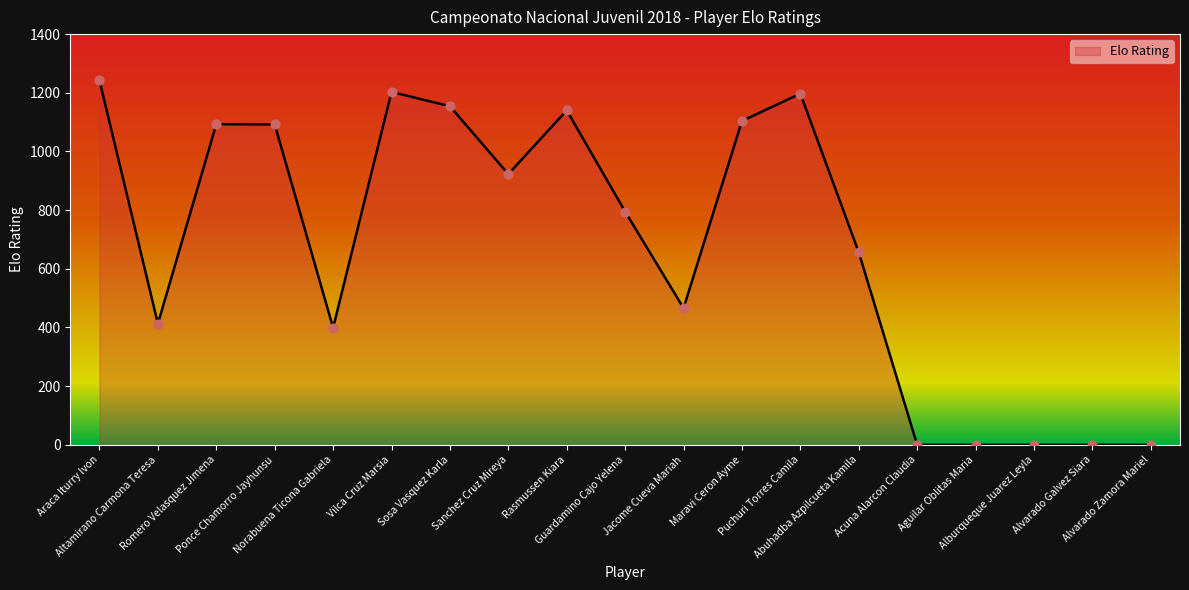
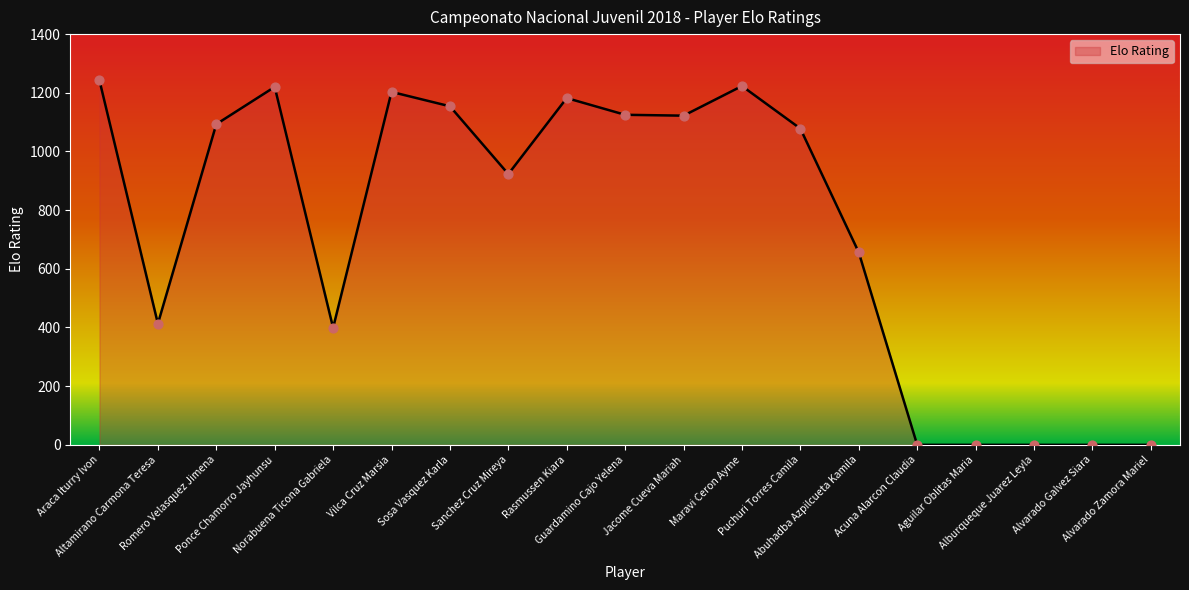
  {
    "Araca Iturry Ivon": 1240,
    "Altamirano Carmona Teresa": 410,
    "Romero Velasquez Jimena": 1090,
-   "Ponce Chamorro Jayhunsu": 1090,
+   "Ponce Chamorro Jayhunsu": 1220,
    "Norabuena Ticona Gabriela": 400,
    "Vilca Cruz Marsia": 1200,
    "Sosa Vasquez Karla": 1150,
    "Sanchez Cruz Mireya": 920,
-   "Rasmussen Kiara": 1140,
-   "Guardamino Cajo Yelena": 800,
-   "Jacome Cueva Mariah": 470,
-   "Maravi Ceron Ayme": 1100,
-   "Puchuri Torres Camila": 1200,
+   "Rasmussen Kiara": 1180,
+   "Guardamino Cajo Yelena": 1130,
+   "Jacome Cueva Mariah": 1120,
+   "Maravi Ceron Ayme": 1220,
+   "Puchuri Torres Camila": 1080,
    "Abuhadba Azpilcueta Kamila": 660,
    "Acuna Alarcon Claudia": 0,
    "Aguilar Oblitas Maria": 0,
    "Alburqueque Juarez Leyla": 0,
    "Alvarado Galvez Siara": 0,
    "Alvarado Zamora Mariel": 0
  }
